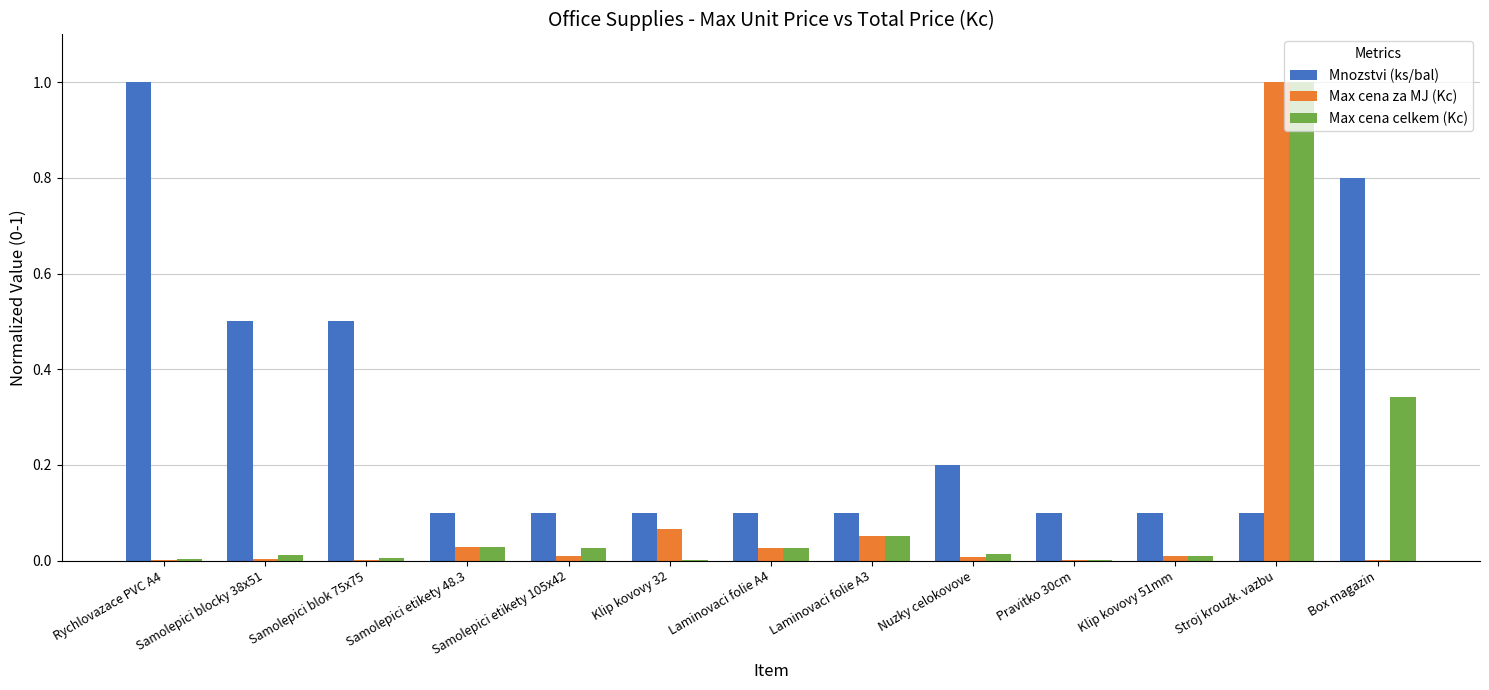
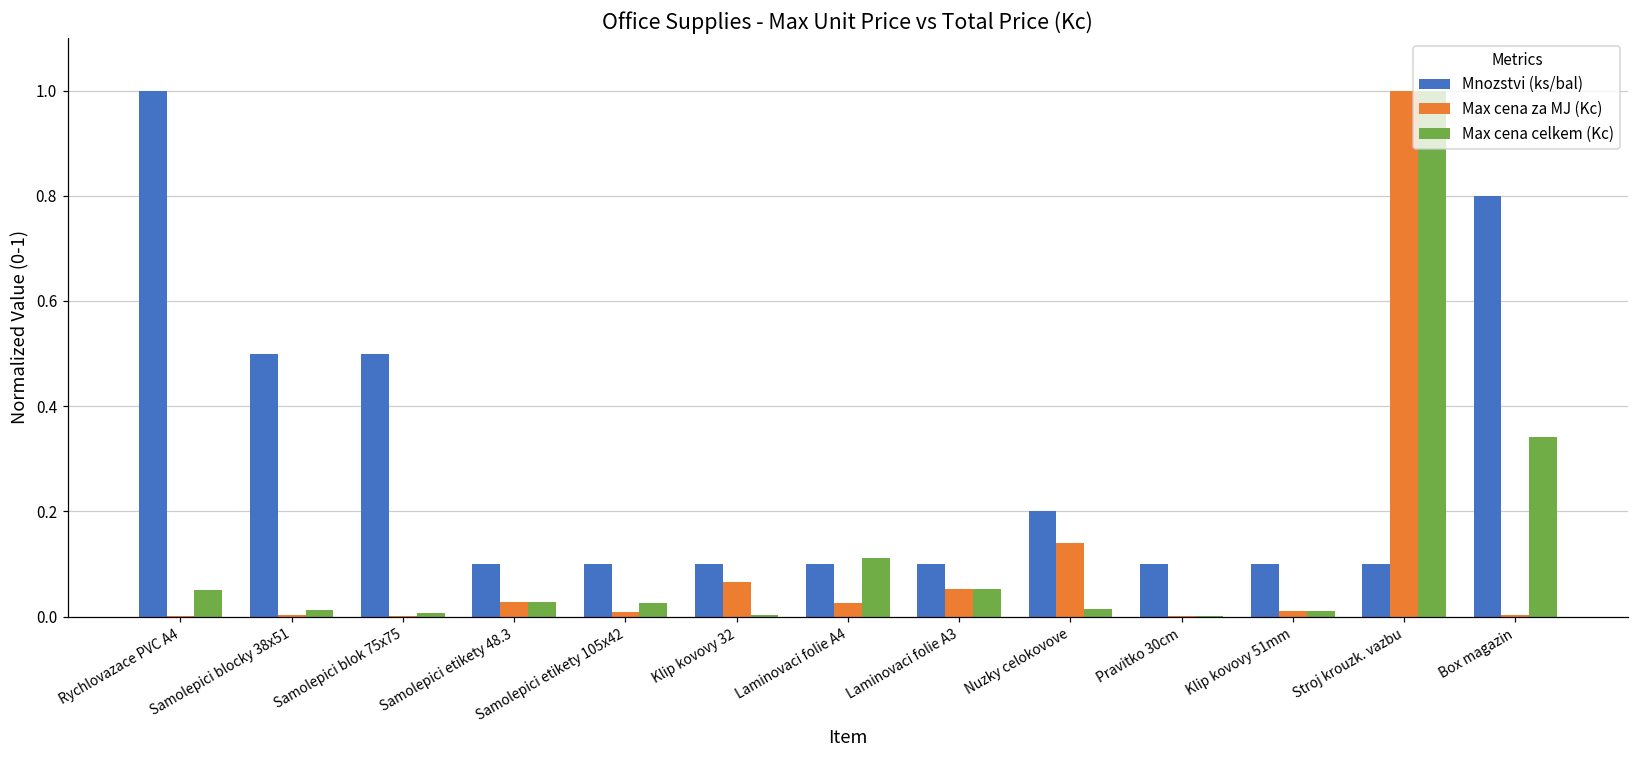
  {
    "Mnozstvi (ks/bal)": {
      "Rychlovazace PVC A4": 1.00,
      "Samolepici blocky 38x51": 0.50,
      "Samolepici blok 75x75": 0.50,
      "Samolepici etikety 48.3": 0.10,
      "Samolepici etikety 105x42": 0.10,
      "Klip kovovy 32": 0.10,
      "Laminovaci folie A4": 0.10,
      "Laminovaci folie A3": 0.10,
      "Nuzky celokovove": 0.20,
      "Pravitko 30cm": 0.10,
      "Klip kovovy 51mm": 0.10,
      "Stroj krouzk. vazbu": 0.10,
      "Box magazin": 0.80
    },
    "Max cena za MJ (Kc)": {
      "Samolepici etikety 48.3": 0.03,
      "Samolepici etikety 105x42": 0.01,
      "Klip kovovy 32": 0.07,
      "Laminovaci folie A4": 0.03,
      "Laminovaci folie A3": 0.05,
-     "Nuzky celokovove": 0.01,
+     "Nuzky celokovove": 0.14,
      "Klip kovovy 51mm": 0.01,
      "Stroj krouzk. vazbu": 1.00
    },
    "Max cena celkem (Kc)": {
-     "Rychlovazace PVC A4": 0.00,
+     "Rychlovazace PVC A4": 0.05,
      "Samolepici blocky 38x51": 0.01,
      "Samolepici blok 75x75": 0.01,
      "Samolepici etikety 48.3": 0.03,
      "Samolepici etikety 105x42": 0.03,
-     "Laminovaci folie A4": 0.03,
+     "Laminovaci folie A4": 0.11,
      "Laminovaci folie A3": 0.05,
      "Nuzky celokovove": 0.01,
      "Klip kovovy 51mm": 0.01,
      "Box magazin": 0.34
    }
  }
